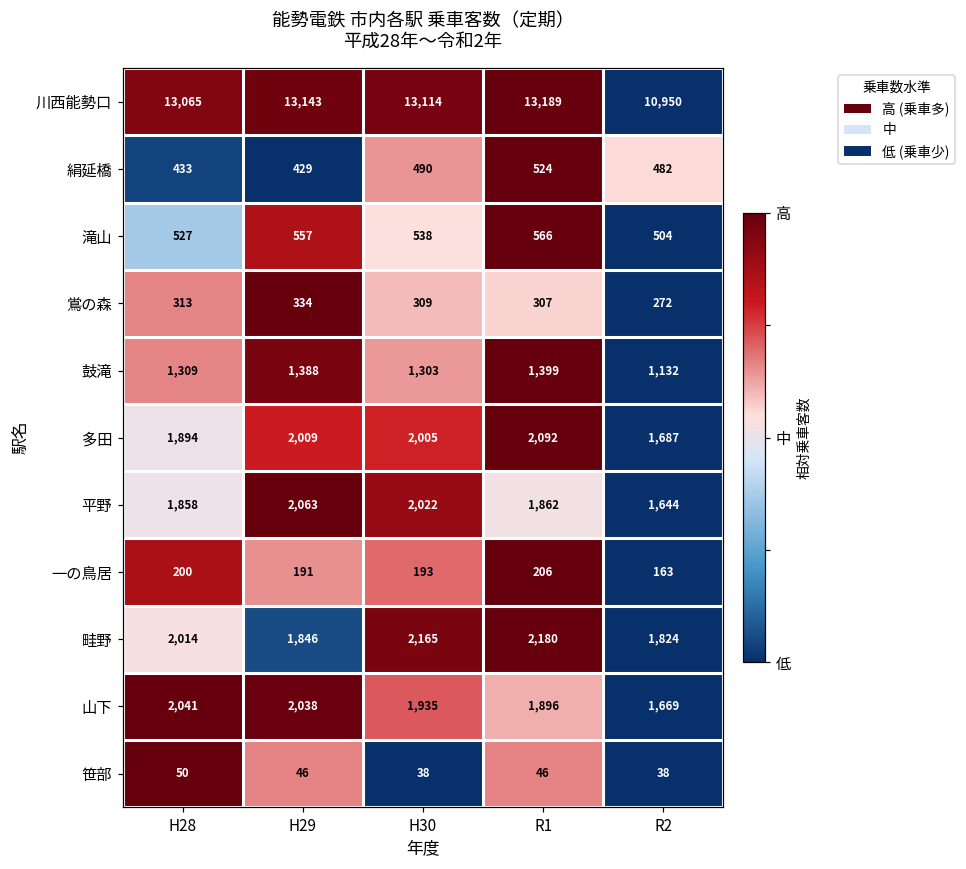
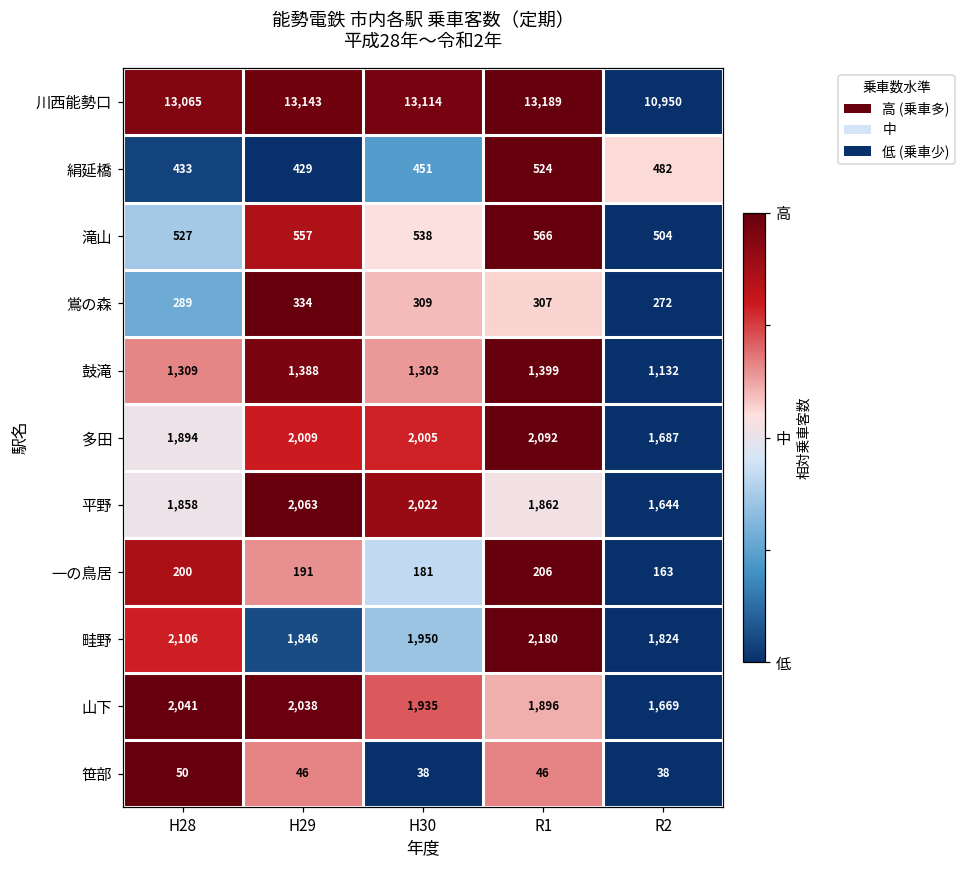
  {
    "川西能勢口": {
      "H28": "13,065",
      "H29": "13,143",
      "H30": "13,114",
      "R1": "13,189",
      "R2": "10,950"
    },
    "絹延橋": {
      "H28": "433",
      "H29": "429",
-     "H30": "490",
+     "H30": "451",
      "R1": "524",
      "R2": "482"
    },
    "滝山": {
      "H28": "527",
      "H29": "557",
      "H30": "538",
      "R1": "566",
      "R2": "504"
    },
    "鴬の森": {
-     "H28": "313",
+     "H28": "289",
      "H29": "334",
      "H30": "309",
      "R1": "307",
      "R2": "272"
    },
    "鼓滝": {
      "H28": "1,309",
      "H29": "1,388",
      "H30": "1,303",
      "R1": "1,399",
      "R2": "1,132"
    },
    "多田": {
      "H28": "1,894",
      "H29": "2,009",
      "H30": "2,005",
      "R1": "2,092",
      "R2": "1,687"
    },
    "平野": {
      "H28": "1,858",
      "H29": "2,063",
      "H30": "2,022",
      "R1": "1,862",
      "R2": "1,644"
    },
    "一の鳥居": {
      "H28": "200",
      "H29": "191",
-     "H30": "193",
+     "H30": "181",
      "R1": "206",
      "R2": "163"
    },
    "畦野": {
-     "H28": "2,014",
+     "H28": "2,106",
      "H29": "1,846",
-     "H30": "2,165",
+     "H30": "1,950",
      "R1": "2,180",
      "R2": "1,824"
    },
    "山下": {
      "H28": "2,041",
      "H29": "2,038",
      "H30": "1,935",
      "R1": "1,896",
      "R2": "1,669"
    },
    "笹部": {
      "H28": "50",
      "H29": "46",
      "H30": "38",
      "R1": "46",
      "R2": "38"
    }
  }
